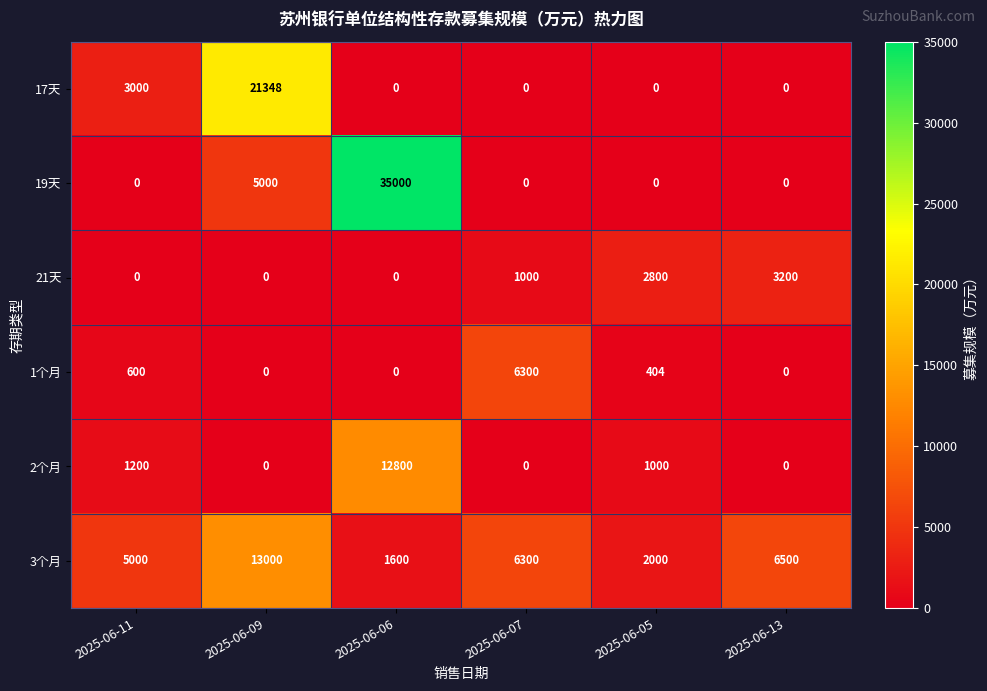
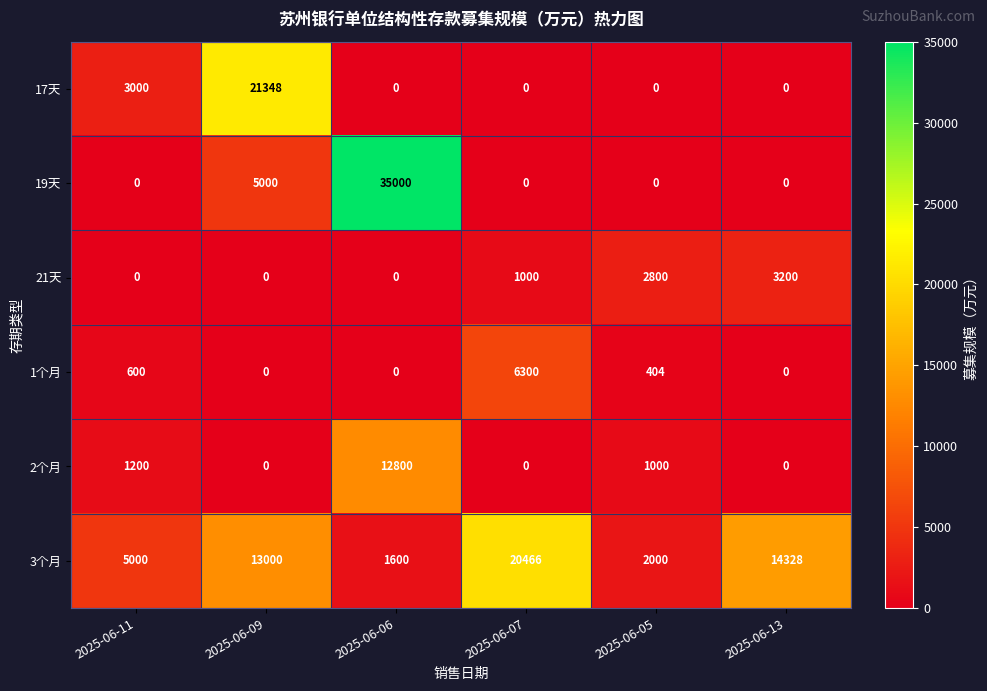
  {
    "17天": {
      "2025-06-11": 3000,
      "2025-06-09": 21348,
      "2025-06-06": 0,
      "2025-06-07": 0,
      "2025-06-05": 0,
      "2025-06-13": 0
    },
    "19天": {
      "2025-06-11": 0,
      "2025-06-09": 5000,
      "2025-06-06": 35000,
      "2025-06-07": 0,
      "2025-06-05": 0,
      "2025-06-13": 0
    },
    "21天": {
      "2025-06-11": 0,
      "2025-06-09": 0,
      "2025-06-06": 0,
      "2025-06-07": 1000,
      "2025-06-05": 2800,
      "2025-06-13": 3200
    },
    "1个月": {
      "2025-06-11": 600,
      "2025-06-09": 0,
      "2025-06-06": 0,
      "2025-06-07": 6300,
      "2025-06-05": 404,
      "2025-06-13": 0
    },
    "2个月": {
      "2025-06-11": 1200,
      "2025-06-09": 0,
      "2025-06-06": 12800,
      "2025-06-07": 0,
      "2025-06-05": 1000,
      "2025-06-13": 0
    },
    "3个月": {
      "2025-06-11": 5000,
      "2025-06-09": 13000,
      "2025-06-06": 1600,
-     "2025-06-07": 6300,
+     "2025-06-07": 20466,
      "2025-06-05": 2000,
-     "2025-06-13": 6500
+     "2025-06-13": 14328
    }
  }
